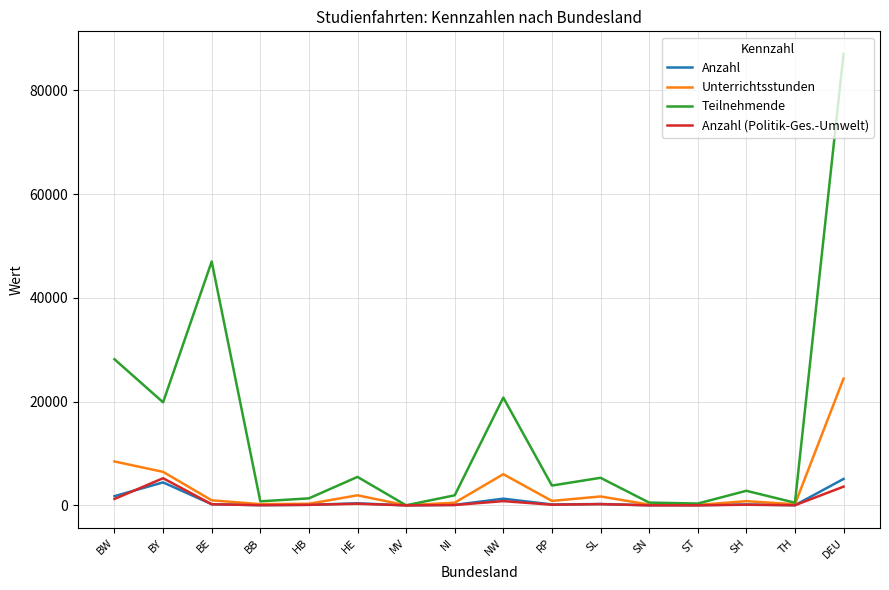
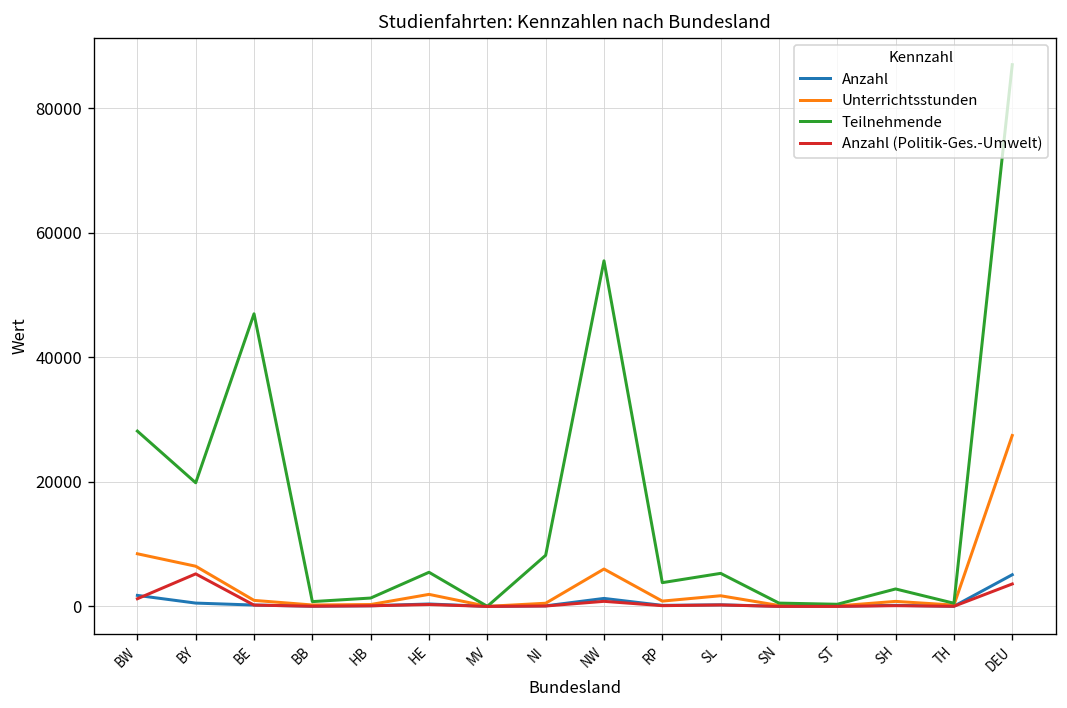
  {
    "Anzahl": {
      "BW": 2000,
-     "BY": 4000,
+     "BY": 1000,
      "DEU": 5000
    },
    "Unterrichtsstunden": {
      "BW": 8000,
      "BY": 6000,
      "BE": 1000,
      "HE": 2000,
      "NW": 6000,
      "RP": 1000,
      "SL": 2000,
      "SH": 1000,
-     "DEU": 24000
+     "DEU": 27000
    },
    "Teilnehmende": {
      "BW": 28000,
      "BY": 20000,
      "BE": 47000,
      "BB": 1000,
      "HB": 1000,
      "HE": 5000,
-     "NI": 2000,
-     "NW": 21000,
+     "NI": 8000,
+     "NW": 56000,
      "RP": 4000,
      "SL": 5000,
      "SH": 3000
    },
    "Anzahl (Politik-Ges.-Umwelt)": {
      "BW": 1000,
      "BY": 5000,
      "DEU": 4000
    }
  }
